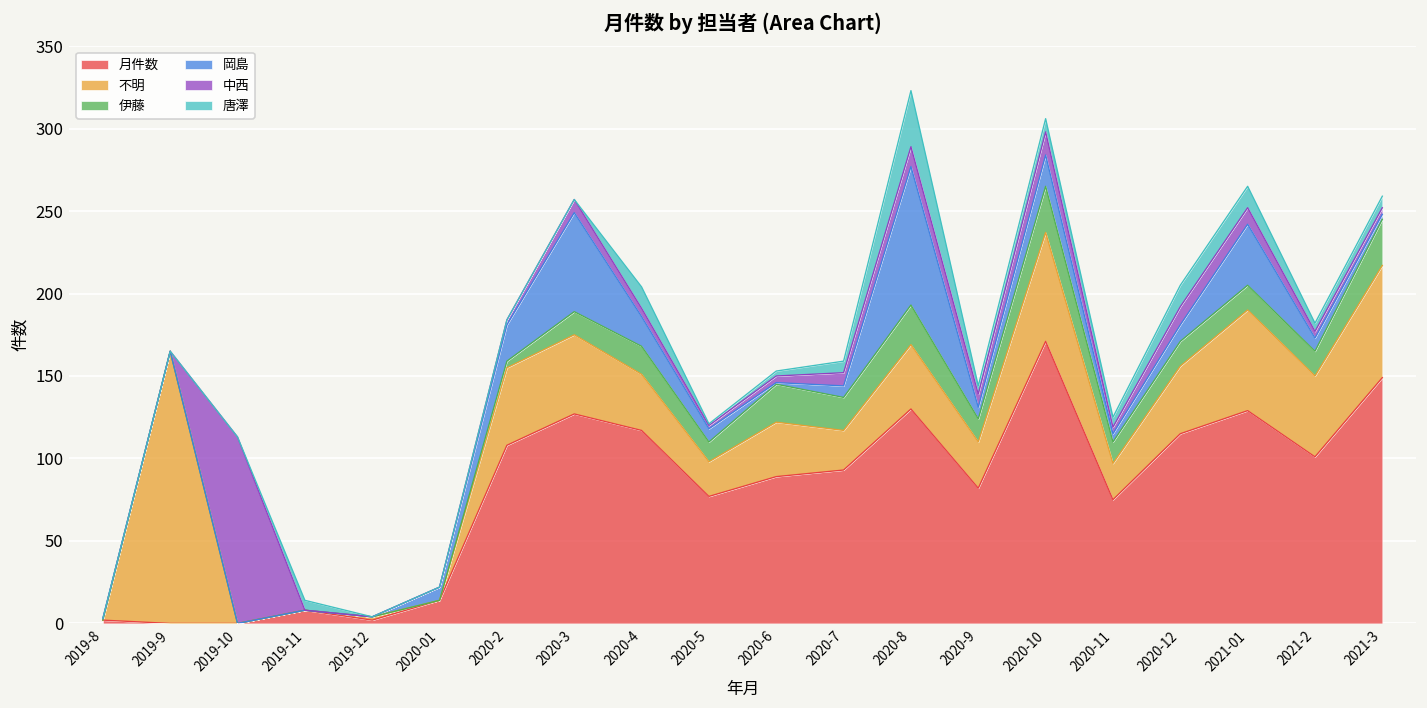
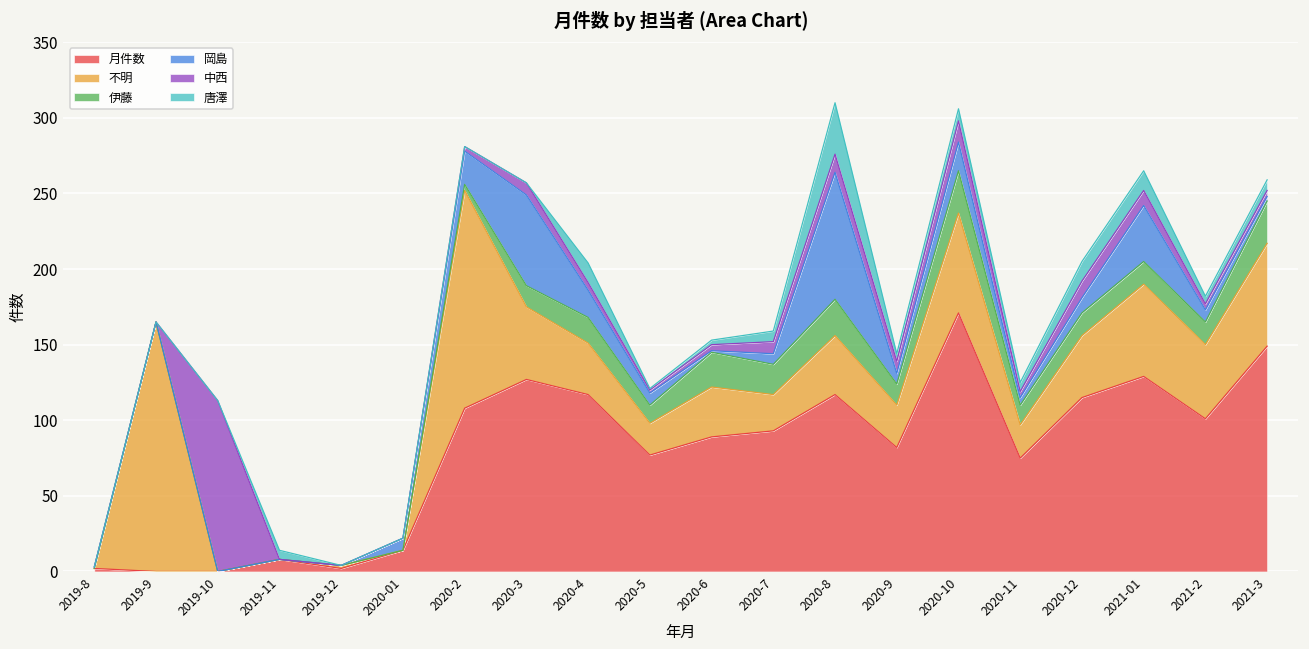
  {
    "月件数": {
      "2019-9": 0,
      "2019-12": 2,
      "2020-2": 108,
      "2020-3": 127,
      "2020-4": 117,
      "2020-5": 77,
      "2020-6": 89,
      "2020-7": 93,
-     "2020-8": 130,
+     "2020-8": 117,
      "2020-9": 82,
      "2020-10": 171,
      "2020-11": 75,
      "2020-12": 115,
      "2021-01": 129,
      "2021-2": 101,
      "2021-3": 149
    },
    "不明": {
-     "2020-2": 47,
+     "2020-2": 144,
      "2020-3": 48,
      "2020-4": 34,
      "2020-5": 21,
      "2020-6": 33,
      "2020-7": 24,
      "2020-8": 39,
      "2020-9": 28,
      "2020-10": 66,
      "2020-11": 22,
      "2020-12": 41,
      "2021-01": 61,
      "2021-2": 49,
      "2021-3": 68
    },
    "伊藤": {
      "2020-2": 4,
      "2020-3": 14,
      "2020-4": 17,
      "2020-5": 12,
      "2020-7": 20,
      "2020-8": 24,
      "2020-9": 14,
      "2020-10": 28,
      "2020-11": 13,
      "2020-12": 15,
      "2021-01": 15,
      "2021-2": 15,
      "2021-3": 28
    },
    "岡島": {
      "2020-2": 22,
      "2020-3": 60,
      "2020-4": 18,
      "2020-5": 8,
      "2020-7": 7,
      "2020-8": 84,
      "2020-9": 7,
      "2020-10": 19,
      "2020-11": 5,
      "2020-12": 10,
      "2021-01": 37,
      "2021-2": 8,
      "2021-3": 3
    },
    "中西": {
      "2020-4": 5,
      "2020-6": 4,
      "2020-7": 8,
      "2020-8": 12,
      "2020-9": 8,
      "2020-10": 14,
      "2020-11": 4,
      "2020-12": 11,
      "2021-01": 10,
      "2021-2": 4,
      "2021-3": 4
    },
    "唐澤": {
      "2019-11": 6,
      "2020-4": 13,
      "2020-6": 3,
      "2020-7": 7,
      "2020-8": 34,
      "2020-9": 5,
      "2020-10": 8,
      "2020-11": 6,
      "2020-12": 13,
      "2021-01": 13,
      "2021-2": 5,
      "2021-3": 7
    }
  }
